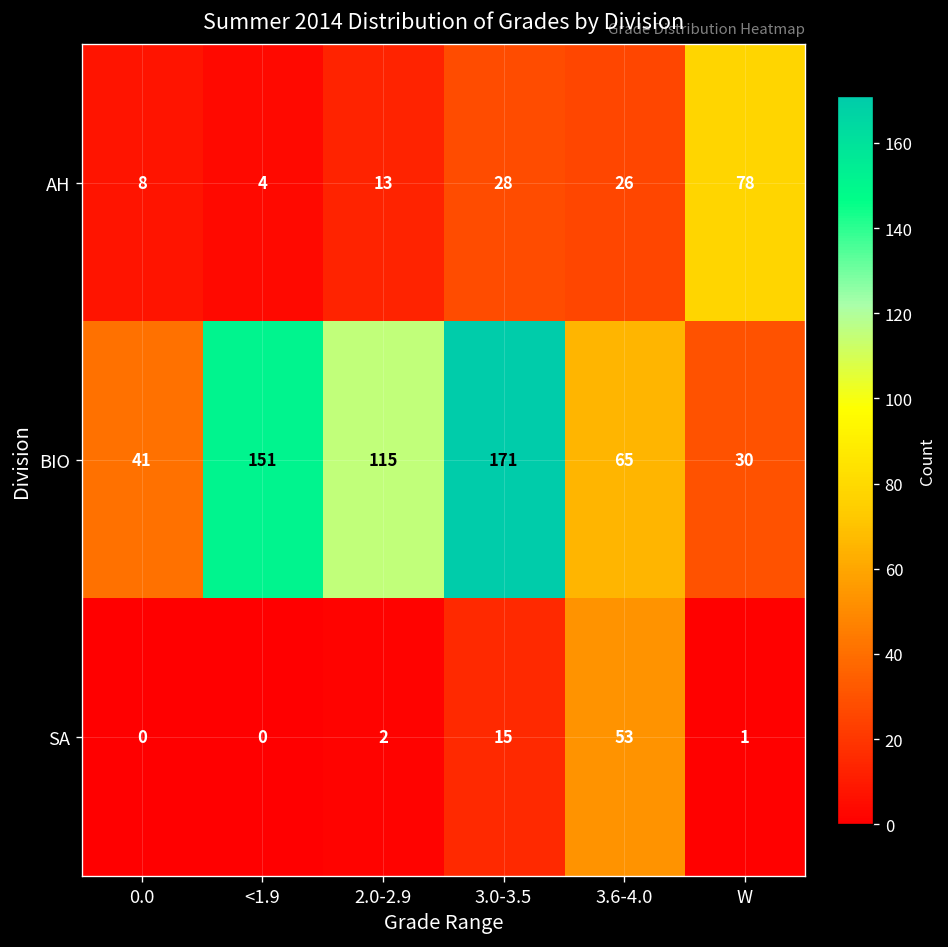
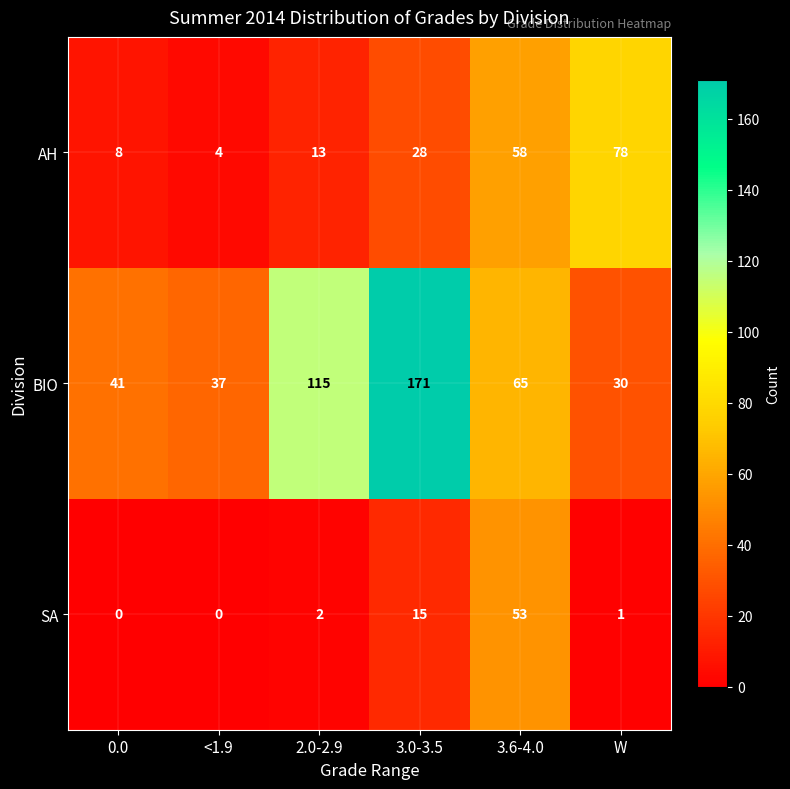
  {
    "AH": {
      "0.0": 8,
      "<1.9": 4,
      "2.0-2.9": 13,
      "3.0-3.5": 28,
-     "3.6-4.0": 26,
+     "3.6-4.0": 58,
      "W": 78
    },
    "BIO": {
      "0.0": 41,
-     "<1.9": 151,
+     "<1.9": 37,
      "2.0-2.9": 115,
      "3.0-3.5": 171,
      "3.6-4.0": 65,
      "W": 30
    },
    "SA": {
      "0.0": 0,
      "<1.9": 0,
      "2.0-2.9": 2,
      "3.0-3.5": 15,
      "3.6-4.0": 53,
      "W": 1
    }
  }
